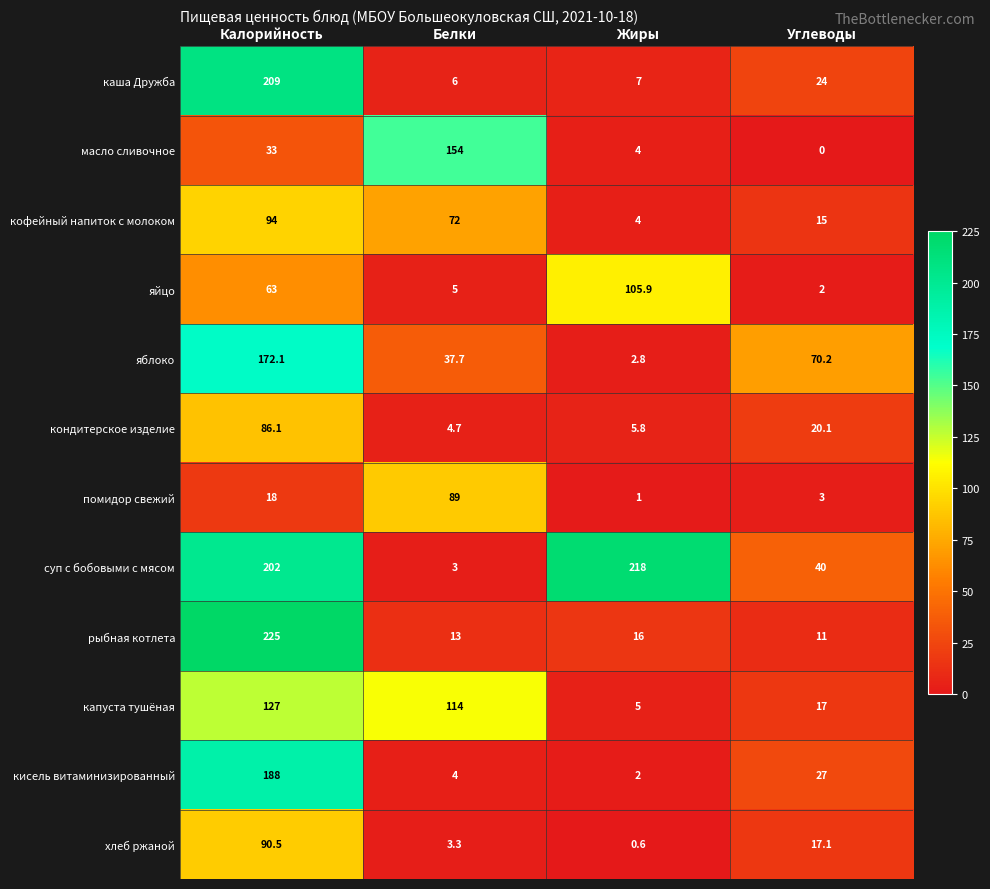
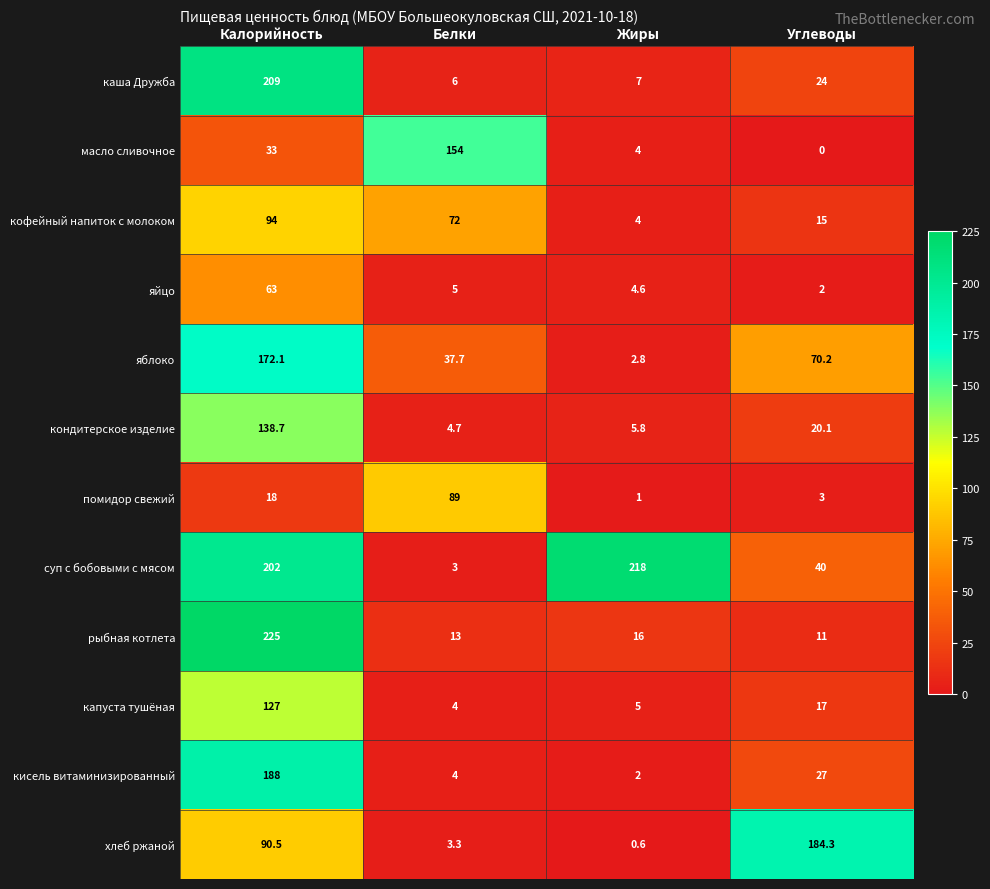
  {
    "каша Дружба": {
      "Калорийность": 209,
      "Белки": 6,
      "Жиры": 7,
      "Углеводы": 24
    },
    "масло сливочное": {
      "Калорийность": 33,
      "Белки": 154,
      "Жиры": 4,
      "Углеводы": 0
    },
    "кофейный напиток с молоком": {
      "Калорийность": 94,
      "Белки": 72,
      "Жиры": 4,
      "Углеводы": 15
    },
    "яйцо": {
      "Калорийность": 63,
      "Белки": 5,
-     "Жиры": 105.9,
+     "Жиры": 4.6,
      "Углеводы": 2
    },
    "яблоко": {
      "Калорийность": 172.1,
      "Белки": 37.7,
      "Жиры": 2.8,
      "Углеводы": 70.2
    },
    "кондитерское изделие": {
-     "Калорийность": 86.1,
+     "Калорийность": 138.7,
      "Белки": 4.7,
      "Жиры": 5.8,
      "Углеводы": 20.1
    },
    "помидор свежий": {
      "Калорийность": 18,
      "Белки": 89,
      "Жиры": 1,
      "Углеводы": 3
    },
    "суп с бобовыми с мясом": {
      "Калорийность": 202,
      "Белки": 3,
      "Жиры": 218,
      "Углеводы": 40
    },
    "рыбная котлета": {
      "Калорийность": 225,
      "Белки": 13,
      "Жиры": 16,
      "Углеводы": 11
    },
    "капуста тушёная": {
      "Калорийность": 127,
-     "Белки": 114,
+     "Белки": 4,
      "Жиры": 5,
      "Углеводы": 17
    },
    "кисель витаминизированный": {
      "Калорийность": 188,
      "Белки": 4,
      "Жиры": 2,
      "Углеводы": 27
    },
    "хлеб ржаной": {
      "Калорийность": 90.5,
      "Белки": 3.3,
      "Жиры": 0.6,
-     "Углеводы": 17.1
+     "Углеводы": 184.3
    }
  }
